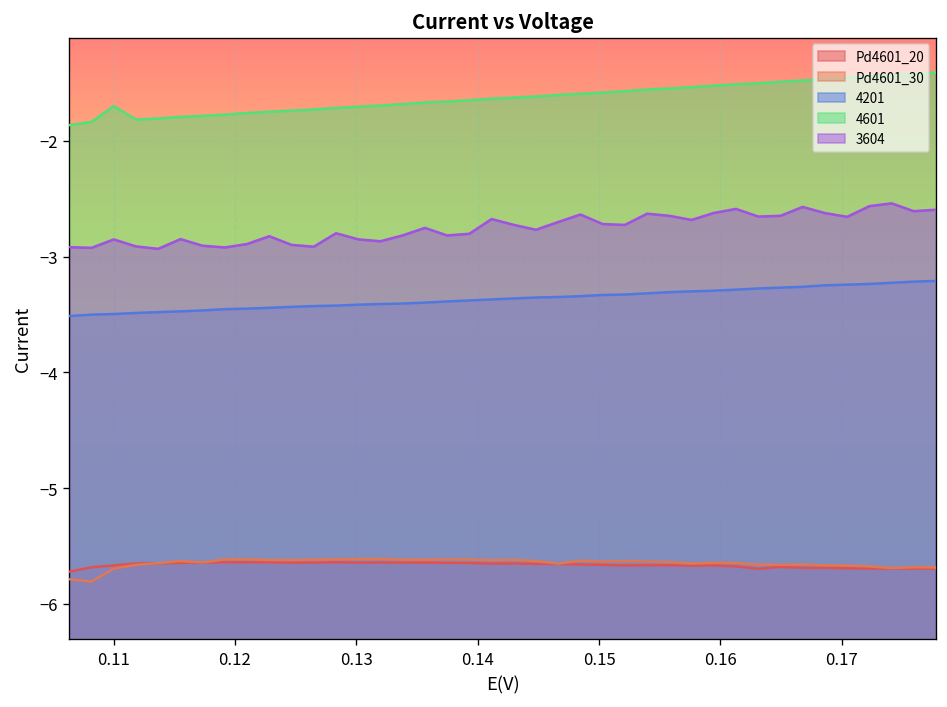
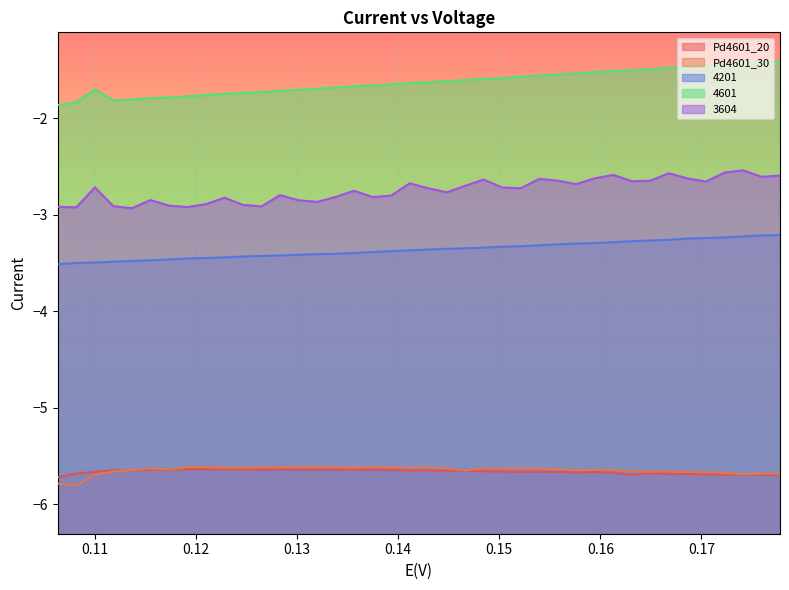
  {
    "4201": {
      "0.11": -3.5
    },
    "4601": {
      "0.11": -1.7
    },
    "3604": {
-     "0.11": -2.9
+     "0.11": -2.7
    }
  }
